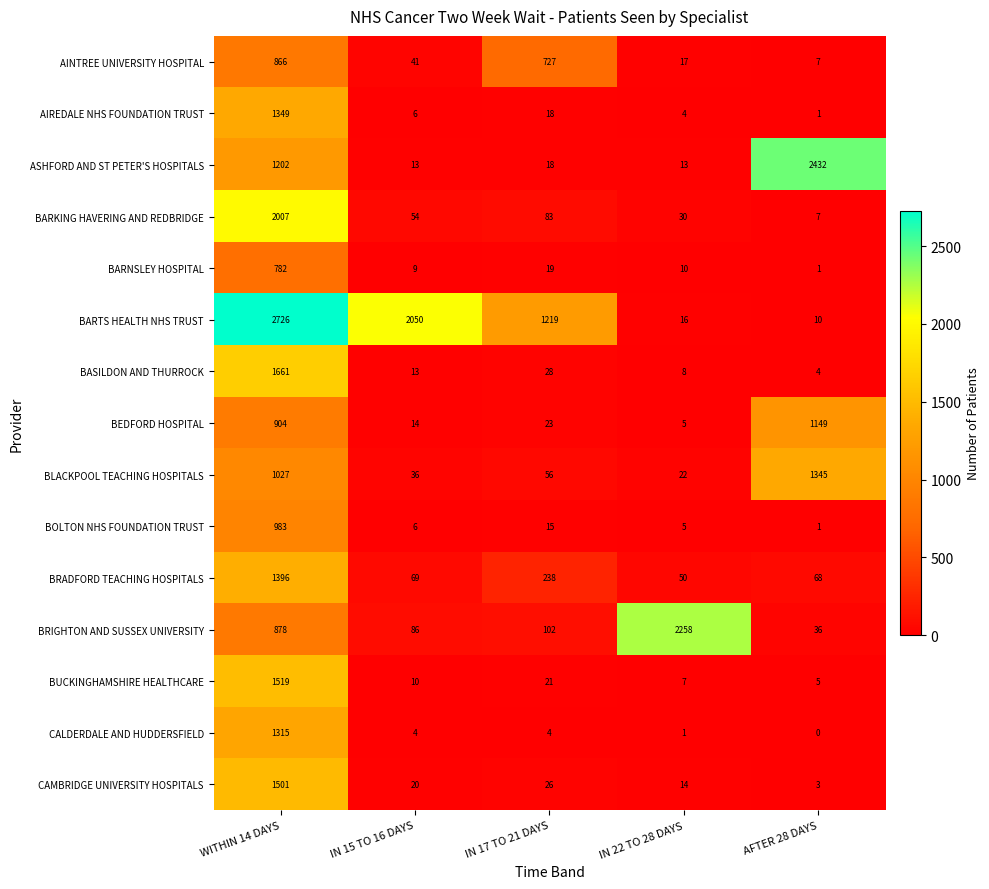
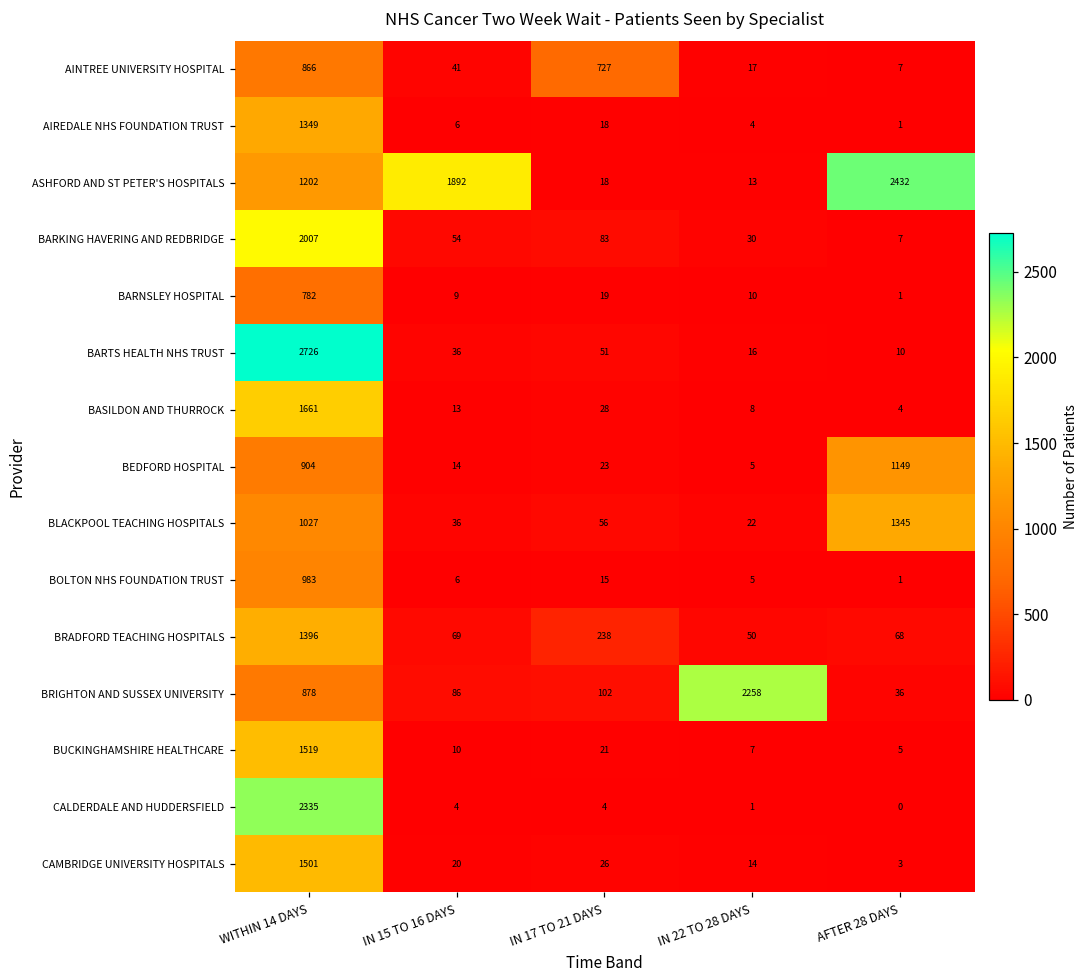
  {
    "ASHFORD AND ST PETER'S HOSPITALS": {
-     "IN 15 TO 16 DAYS": 13
+     "IN 15 TO 16 DAYS": 1892
    },
    "BARTS HEALTH NHS TRUST": {
-     "IN 15 TO 16 DAYS": 2050,
-     "IN 17 TO 21 DAYS": 1219
+     "IN 15 TO 16 DAYS": 36,
+     "IN 17 TO 21 DAYS": 51
    },
    "CALDERDALE AND HUDDERSFIELD": {
-     "WITHIN 14 DAYS": 1315
+     "WITHIN 14 DAYS": 2335
    }
  }
